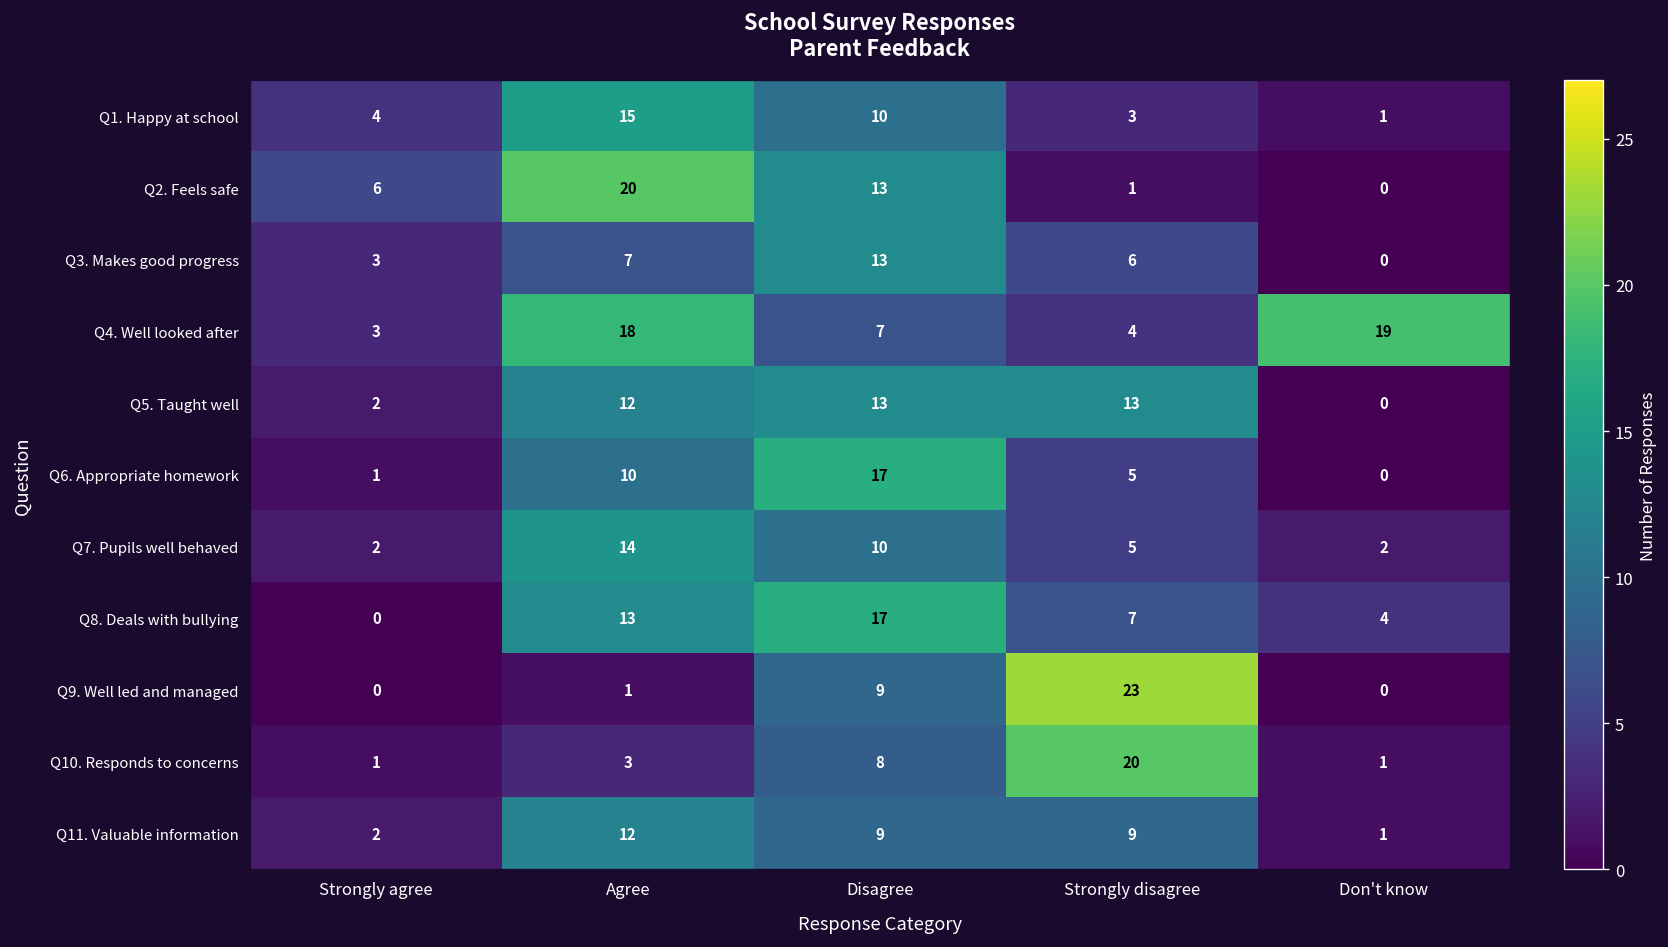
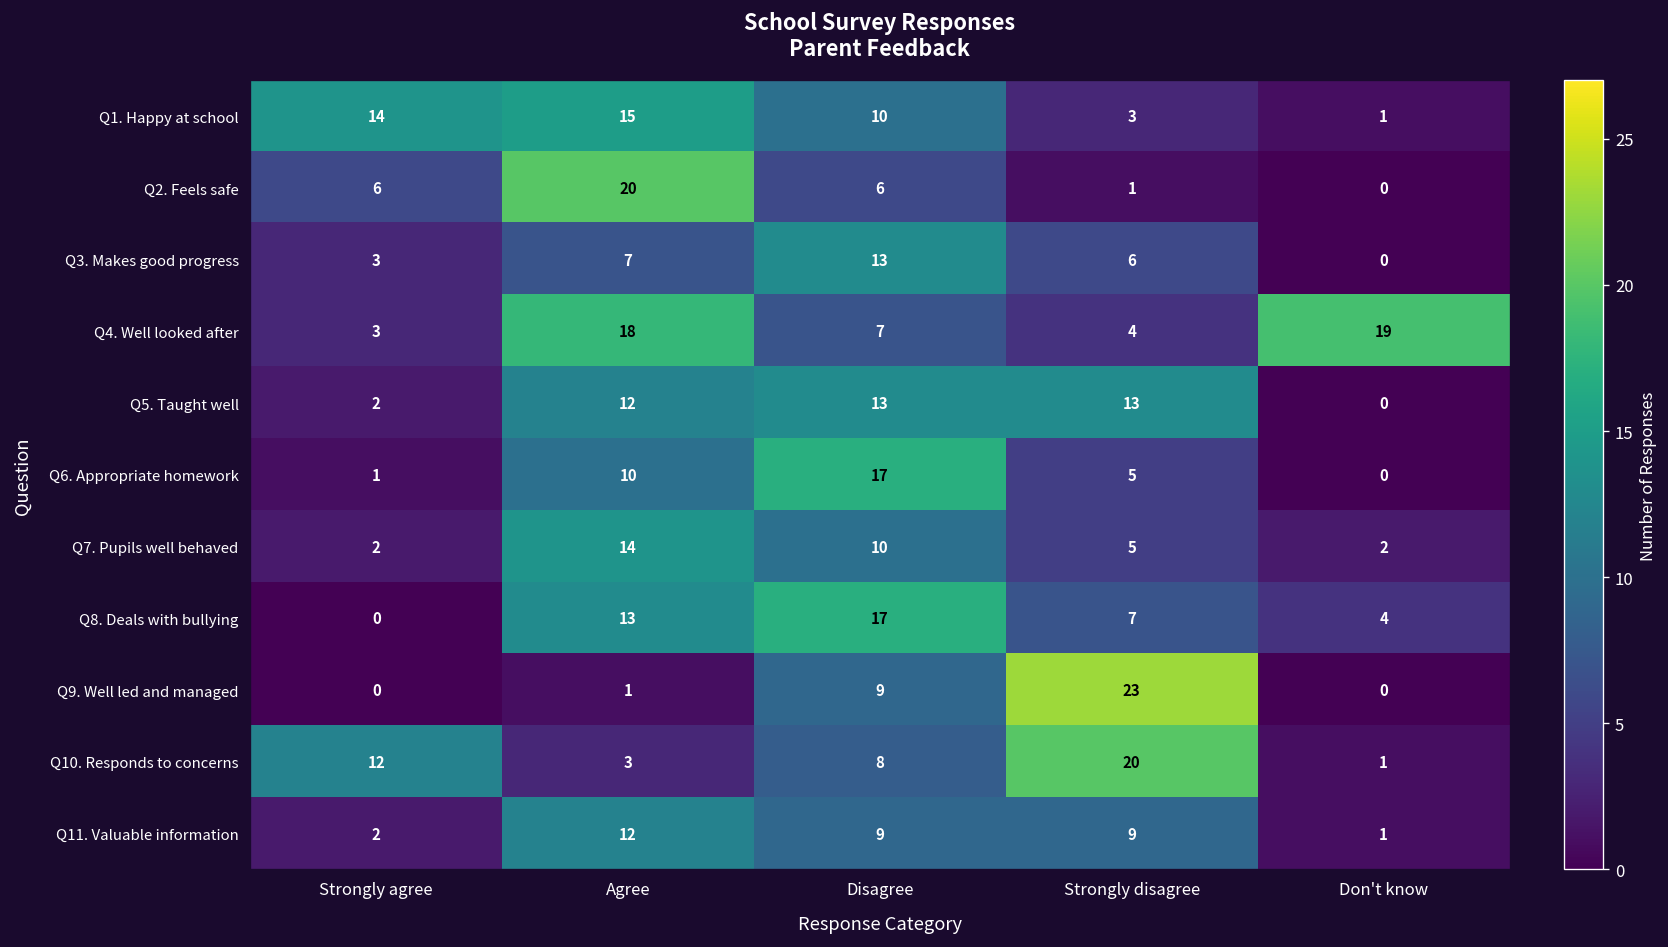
  {
    "Q1. Happy at school": {
-     "Strongly agree": 4,
+     "Strongly agree": 14,
      "Agree": 15,
      "Disagree": 10,
      "Strongly disagree": 3,
      "Don't know": 1
    },
    "Q2. Feels safe": {
      "Strongly agree": 6,
      "Agree": 20,
-     "Disagree": 13,
+     "Disagree": 6,
      "Strongly disagree": 1,
      "Don't know": 0
    },
    "Q3. Makes good progress": {
      "Strongly agree": 3,
      "Agree": 7,
      "Disagree": 13,
      "Strongly disagree": 6,
      "Don't know": 0
    },
    "Q4. Well looked after": {
      "Strongly agree": 3,
      "Agree": 18,
      "Disagree": 7,
      "Strongly disagree": 4,
      "Don't know": 19
    },
    "Q5. Taught well": {
      "Strongly agree": 2,
      "Agree": 12,
      "Disagree": 13,
      "Strongly disagree": 13,
      "Don't know": 0
    },
    "Q6. Appropriate homework": {
      "Strongly agree": 1,
      "Agree": 10,
      "Disagree": 17,
      "Strongly disagree": 5,
      "Don't know": 0
    },
    "Q7. Pupils well behaved": {
      "Strongly agree": 2,
      "Agree": 14,
      "Disagree": 10,
      "Strongly disagree": 5,
      "Don't know": 2
    },
    "Q8. Deals with bullying": {
      "Strongly agree": 0,
      "Agree": 13,
      "Disagree": 17,
      "Strongly disagree": 7,
      "Don't know": 4
    },
    "Q9. Well led and managed": {
      "Strongly agree": 0,
      "Agree": 1,
      "Disagree": 9,
      "Strongly disagree": 23,
      "Don't know": 0
    },
    "Q10. Responds to concerns": {
-     "Strongly agree": 1,
+     "Strongly agree": 12,
      "Agree": 3,
      "Disagree": 8,
      "Strongly disagree": 20,
      "Don't know": 1
    },
    "Q11. Valuable information": {
      "Strongly agree": 2,
      "Agree": 12,
      "Disagree": 9,
      "Strongly disagree": 9,
      "Don't know": 1
    }
  }
